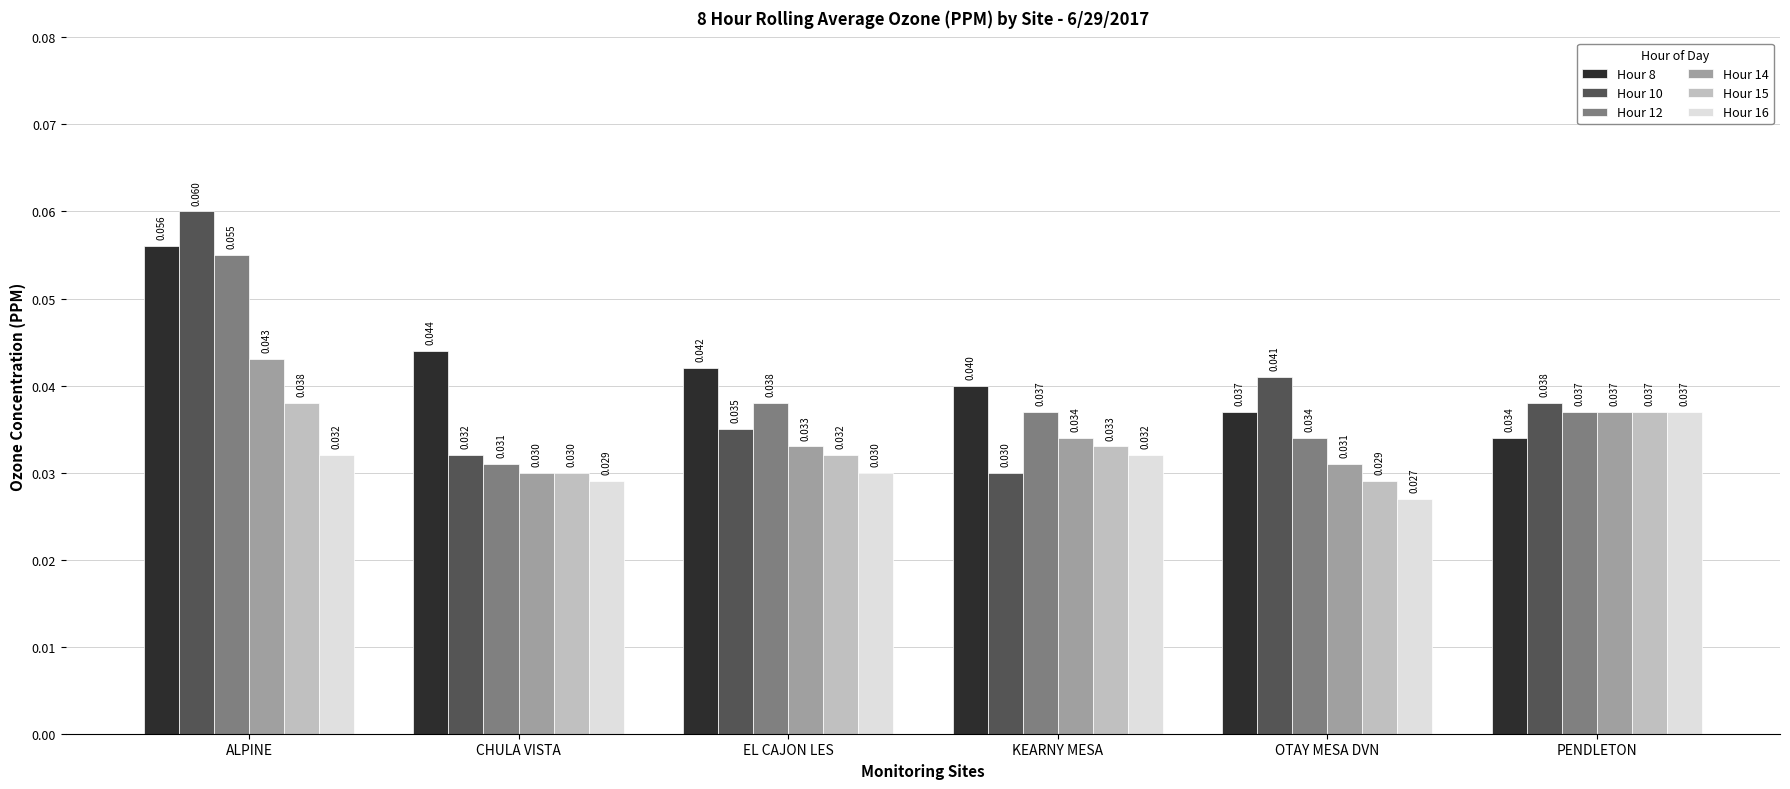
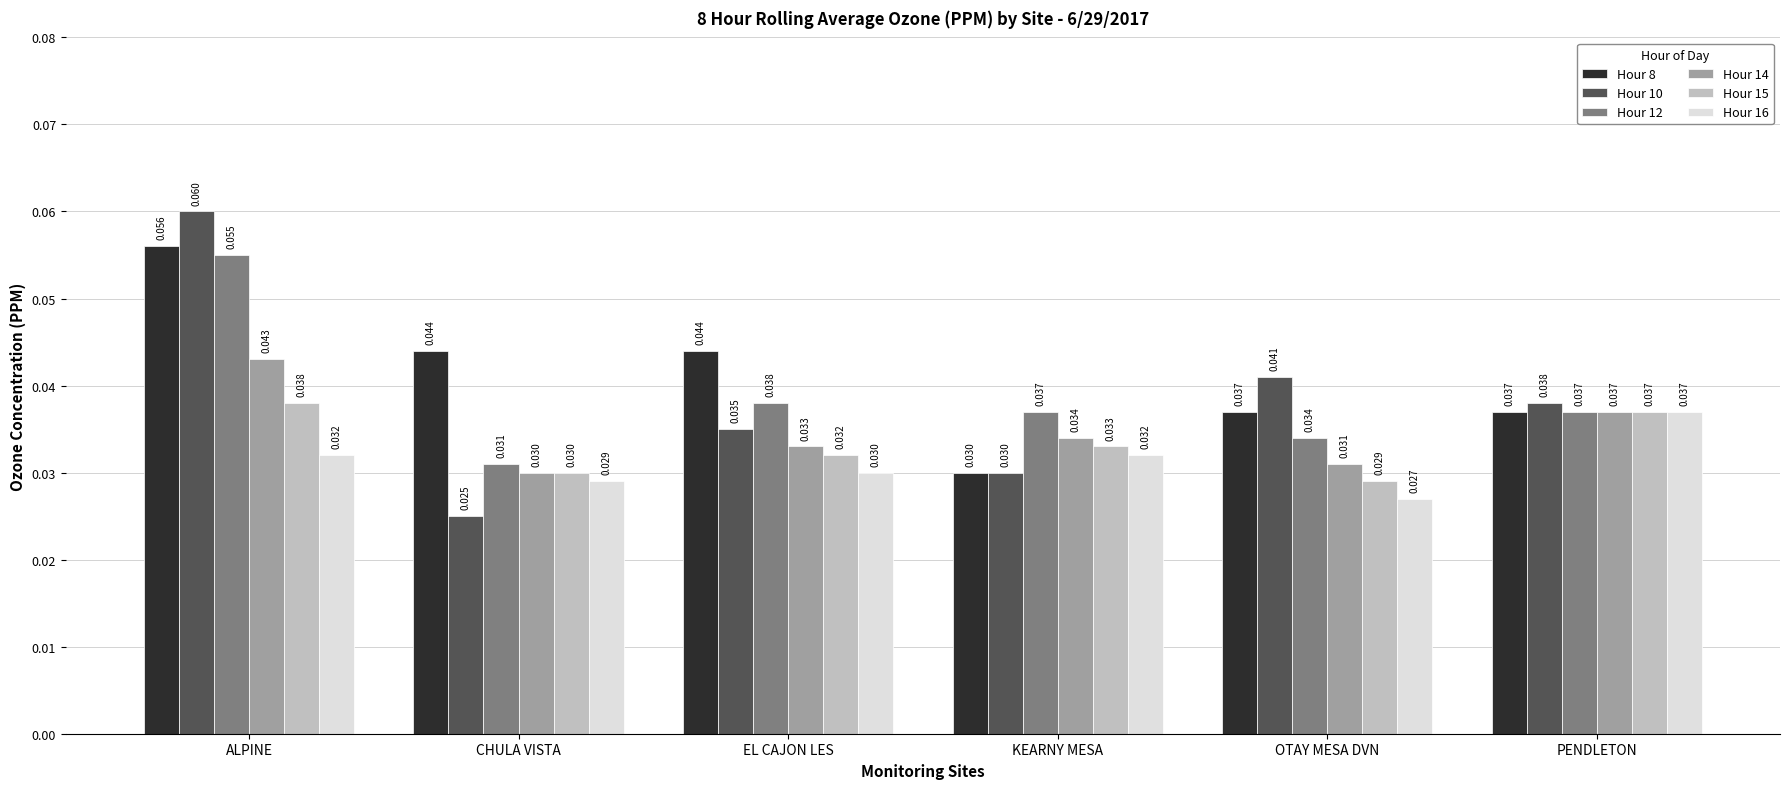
  {
    "Hour 8": {
      "ALPINE": 0.056,
      "CHULA VISTA": 0.044,
-     "EL CAJON LES": 0.042,
-     "KEARNY MESA": 0.040,
+     "EL CAJON LES": 0.044,
+     "KEARNY MESA": 0.030,
      "OTAY MESA DVN": 0.037,
-     "PENDLETON": 0.034
+     "PENDLETON": 0.037
    },
    "Hour 10": {
      "ALPINE": 0.060,
-     "CHULA VISTA": 0.032,
+     "CHULA VISTA": 0.025,
      "EL CAJON LES": 0.035,
      "KEARNY MESA": 0.030,
      "OTAY MESA DVN": 0.041,
      "PENDLETON": 0.038
    }
  }
